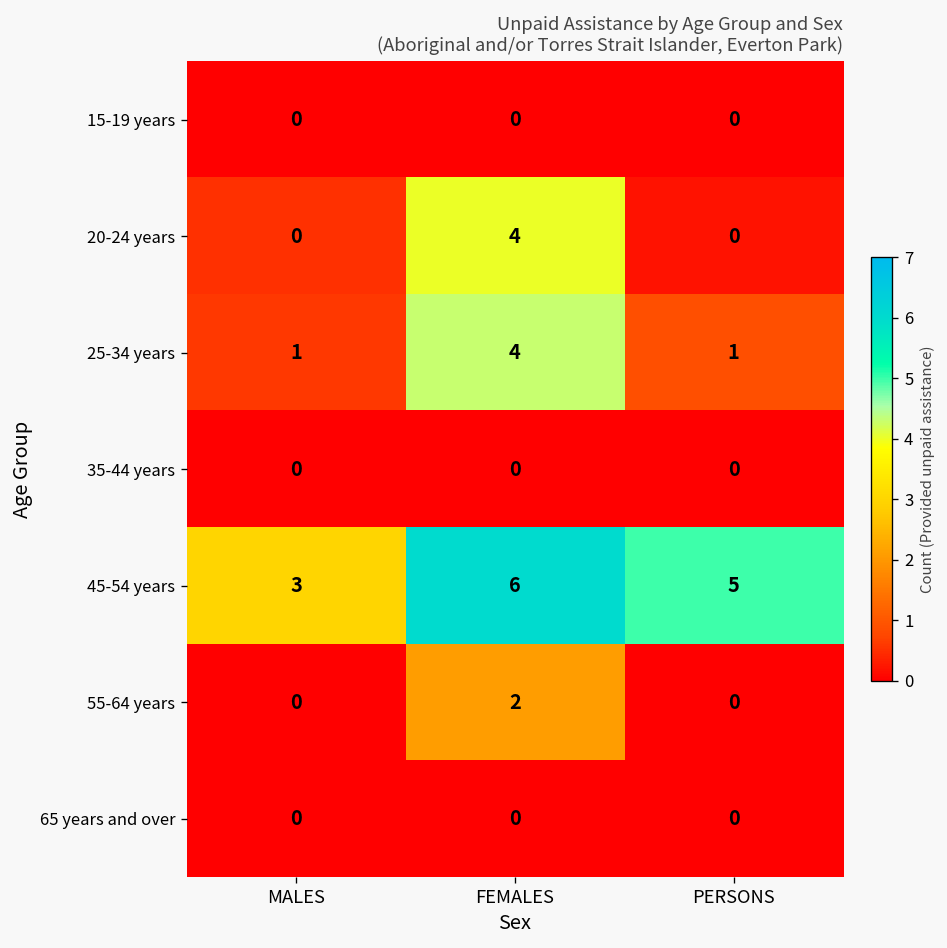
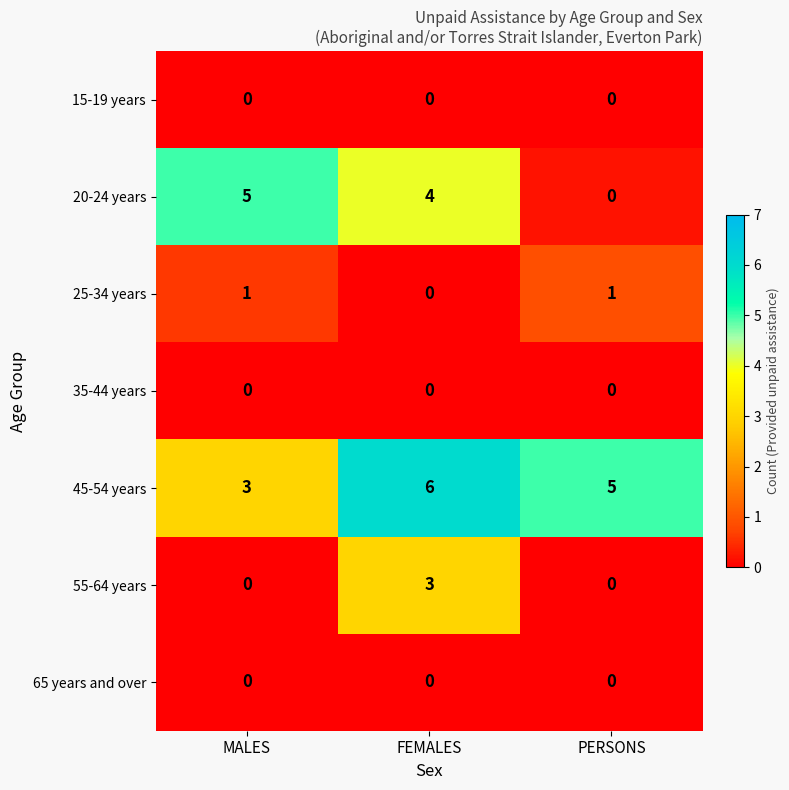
  {
    "15-19 years": {
      "MALES": 0,
      "FEMALES": 0,
      "PERSONS": 0
    },
    "20-24 years": {
-     "MALES": 0,
+     "MALES": 5,
      "FEMALES": 4,
      "PERSONS": 0
    },
    "25-34 years": {
      "MALES": 1,
-     "FEMALES": 4,
+     "FEMALES": 0,
      "PERSONS": 1
    },
    "35-44 years": {
      "MALES": 0,
      "FEMALES": 0,
      "PERSONS": 0
    },
    "45-54 years": {
      "MALES": 3,
      "FEMALES": 6,
      "PERSONS": 5
    },
    "55-64 years": {
      "MALES": 0,
-     "FEMALES": 2,
+     "FEMALES": 3,
      "PERSONS": 0
    },
    "65 years and over": {
      "MALES": 0,
      "FEMALES": 0,
      "PERSONS": 0
    }
  }
